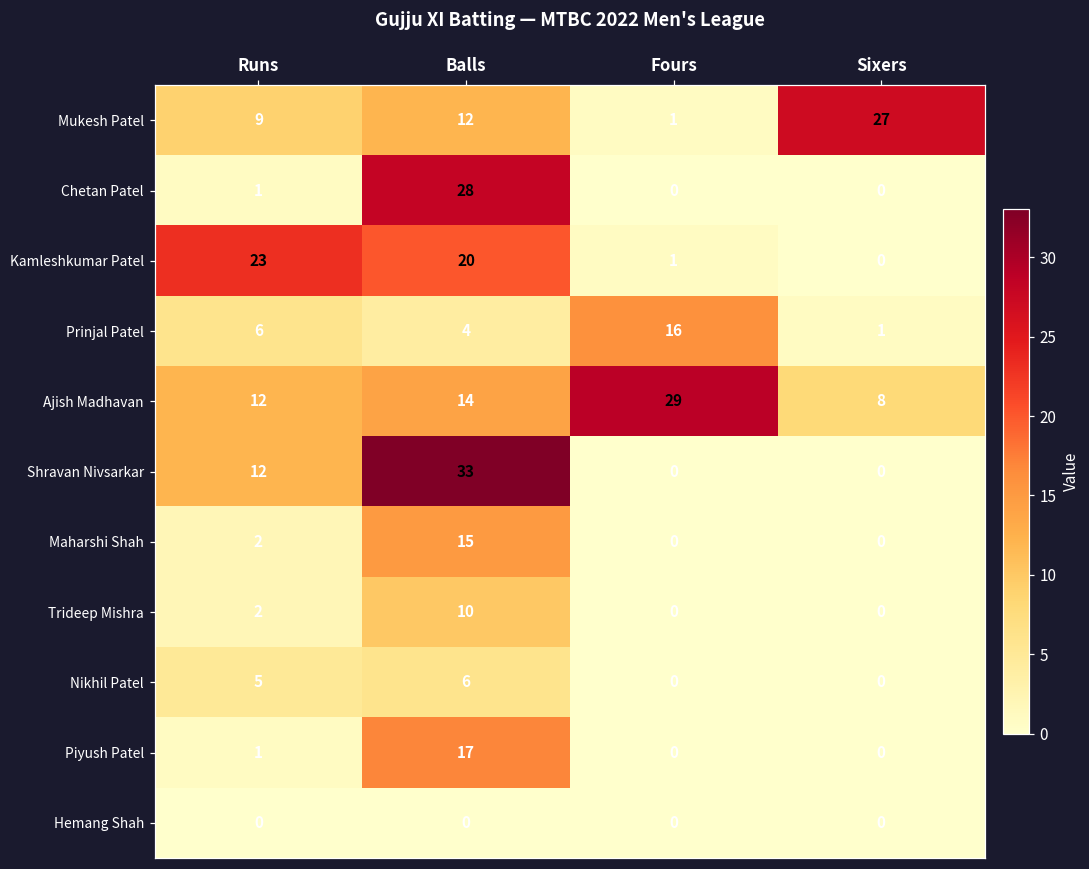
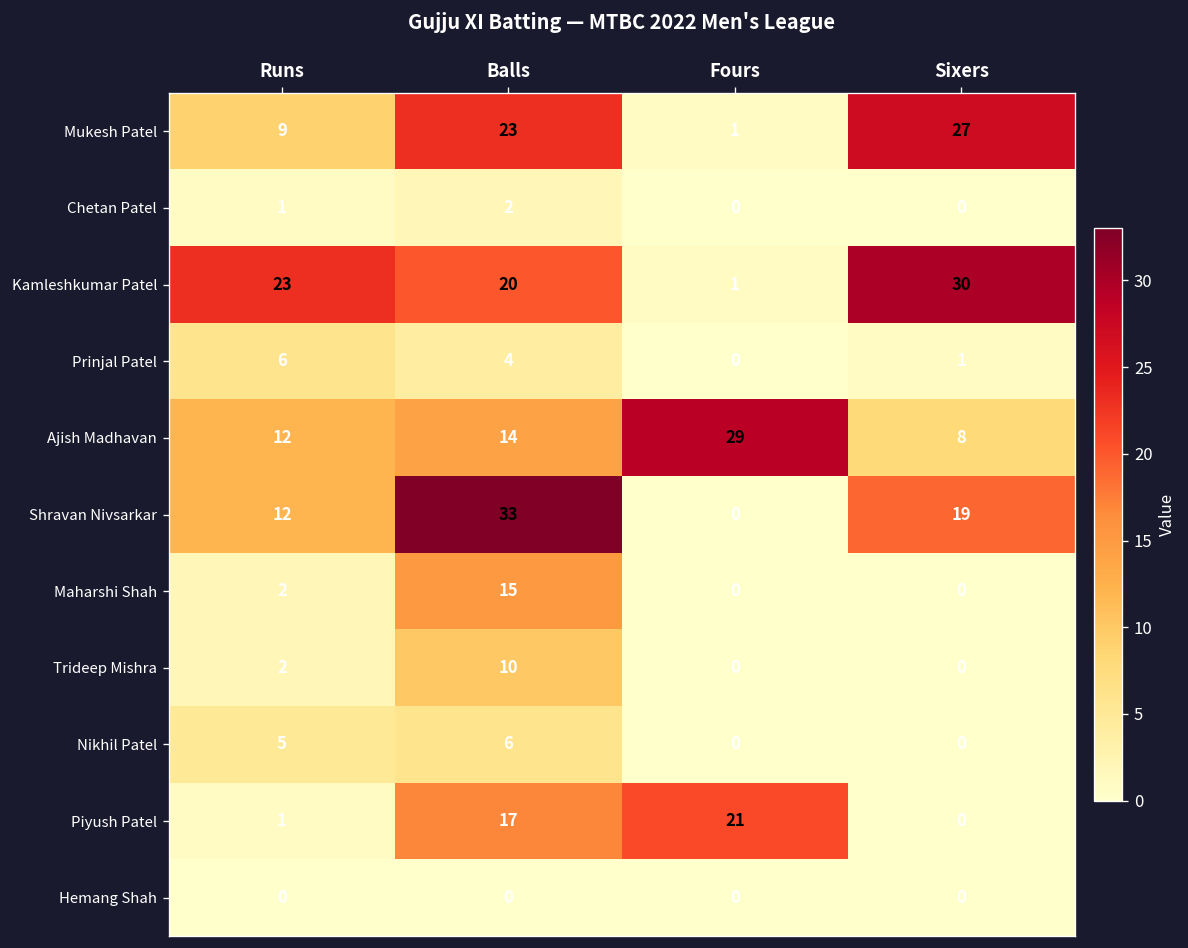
  {
    "Mukesh Patel": {
      "Runs": 9,
-     "Balls": 12,
+     "Balls": 23,
      "Fours": 1,
      "Sixers": 27
    },
    "Chetan Patel": {
      "Runs": 1,
-     "Balls": 28,
+     "Balls": 2,
      "Fours": 0,
      "Sixers": 0
    },
    "Kamleshkumar Patel": {
      "Runs": 23,
      "Balls": 20,
      "Fours": 1,
-     "Sixers": 0
+     "Sixers": 30
    },
    "Prinjal Patel": {
      "Runs": 6,
      "Balls": 4,
-     "Fours": 16,
+     "Fours": 0,
      "Sixers": 1
    },
    "Ajish Madhavan": {
      "Runs": 12,
      "Balls": 14,
      "Fours": 29,
      "Sixers": 8
    },
    "Shravan Nivsarkar": {
      "Runs": 12,
      "Balls": 33,
      "Fours": 0,
-     "Sixers": 0
+     "Sixers": 19
    },
    "Maharshi Shah": {
      "Runs": 2,
      "Balls": 15,
      "Fours": 0,
      "Sixers": 0
    },
    "Trideep Mishra": {
      "Runs": 2,
      "Balls": 10,
      "Fours": 0,
      "Sixers": 0
    },
    "Nikhil Patel": {
      "Runs": 5,
      "Balls": 6,
      "Fours": 0,
      "Sixers": 0
    },
    "Piyush Patel": {
      "Runs": 1,
      "Balls": 17,
-     "Fours": 0,
+     "Fours": 21,
      "Sixers": 0
    },
    "Hemang Shah": {
      "Runs": 0,
      "Balls": 0,
      "Fours": 0,
      "Sixers": 0
    }
  }
